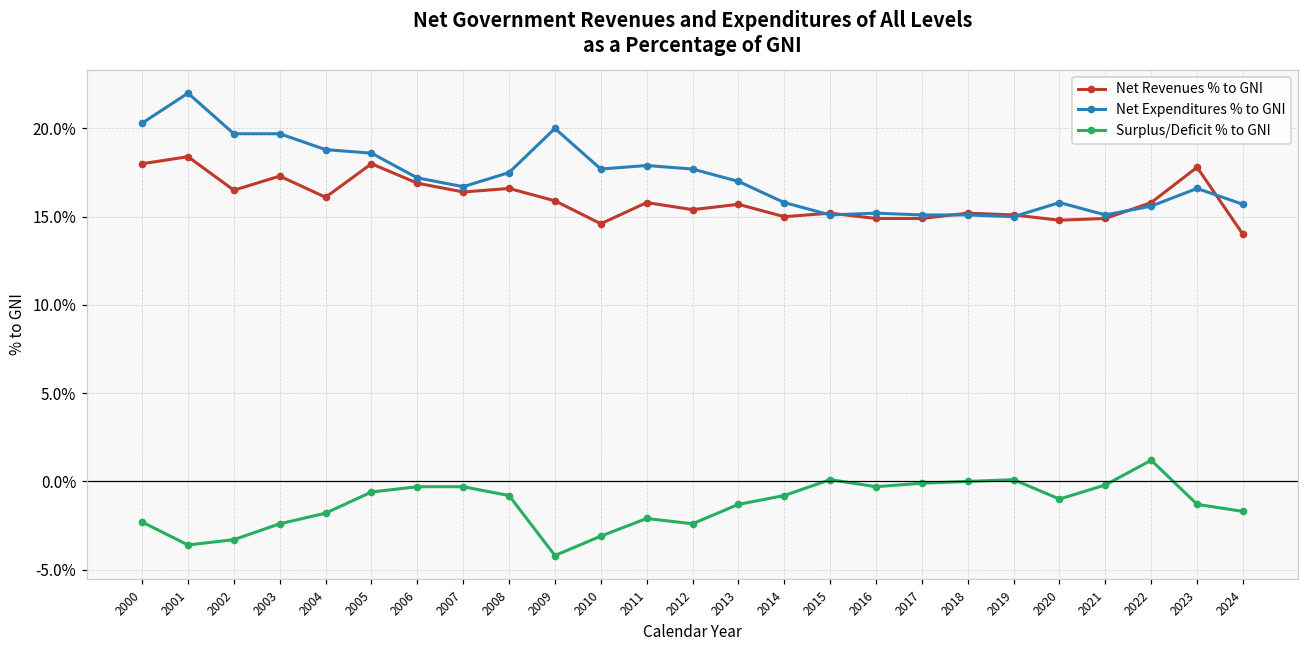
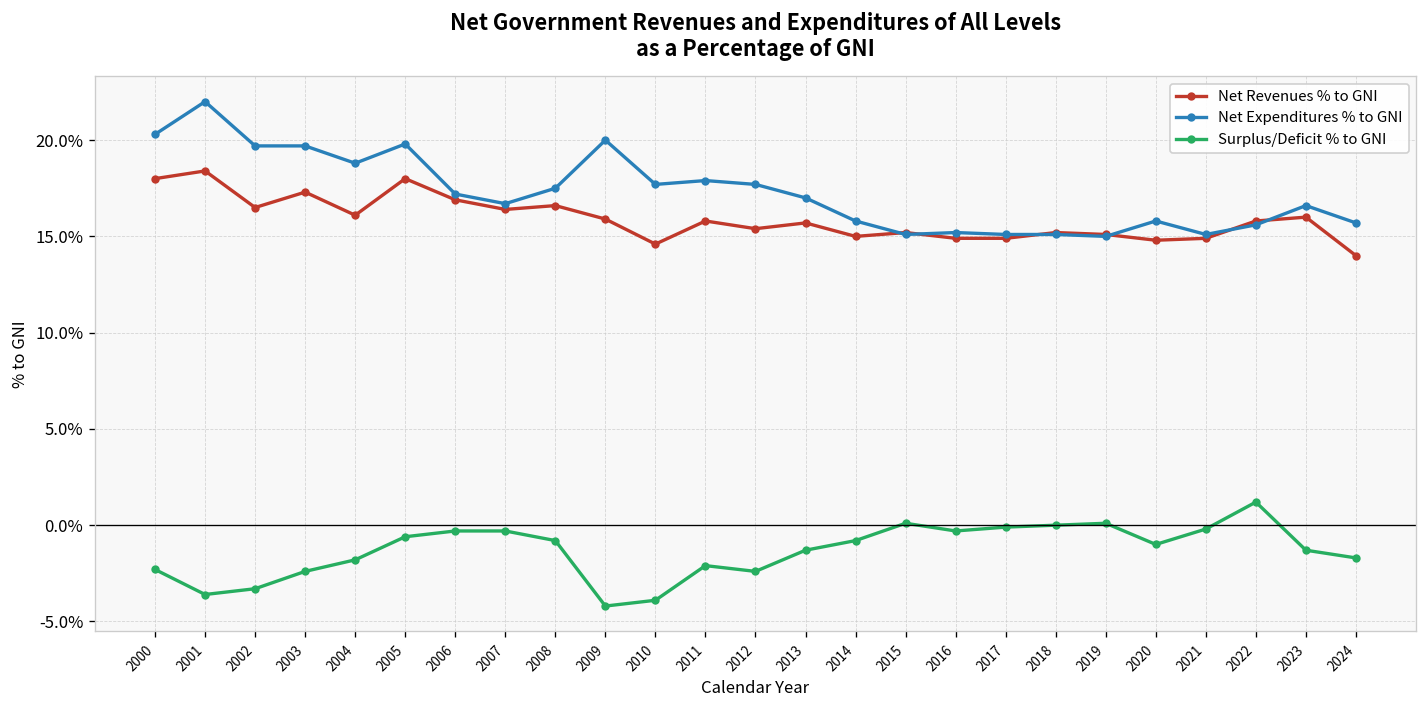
  {
    "Net Revenues % to GNI": {
      "2000": "18.0%",
      "2001": "18.4%",
      "2002": "16.5%",
      "2003": "17.3%",
      "2004": "16.1%",
      "2005": "18.0%",
      "2006": "16.9%",
      "2007": "16.4%",
      "2008": "16.6%",
      "2009": "15.9%",
      "2010": "14.6%",
      "2011": "15.8%",
      "2012": "15.4%",
      "2013": "15.7%",
      "2014": "15.0%",
      "2016": "14.9%",
      "2017": "14.9%",
      "2020": "14.8%",
      "2021": "14.9%",
      "2022": "15.8%",
-     "2023": "17.8%",
+     "2023": "16.0%",
      "2024": "14.0%"
    },
    "Net Expenditures % to GNI": {
      "2000": "20.3%",
      "2001": "22.0%",
      "2002": "19.7%",
      "2003": "19.7%",
      "2004": "18.8%",
-     "2005": "18.6%",
+     "2005": "19.8%",
      "2006": "17.2%",
      "2007": "16.7%",
      "2008": "17.5%",
      "2009": "20.0%",
      "2010": "17.7%",
      "2011": "17.9%",
      "2012": "17.7%",
      "2013": "17.0%",
      "2014": "15.8%",
      "2016": "15.2%",
      "2017": "15.1%",
      "2020": "15.8%",
      "2021": "15.1%",
      "2022": "15.6%",
      "2023": "16.6%",
      "2024": "15.7%"
    },
    "Surplus/Deficit % to GNI": {
      "2000": "-2.3%",
      "2001": "-3.6%",
      "2002": "-3.3%",
      "2003": "-2.4%",
      "2004": "-1.8%",
      "2005": "-0.6%",
      "2006": "-0.3%",
      "2007": "-0.3%",
      "2008": "-0.8%",
      "2009": "-4.2%",
-     "2010": "-3.1%",
+     "2010": "-3.9%",
      "2011": "-2.1%",
      "2012": "-2.4%",
      "2013": "-1.3%",
      "2014": "-0.8%",
      "2015": "0.1%",
      "2016": "-0.3%",
      "2017": "-0.1%",
      "2018": "0.0%",
      "2019": "0.1%",
      "2020": "-1.0%",
      "2021": "-0.2%",
      "2022": "1.2%",
      "2023": "-1.3%",
      "2024": "-1.7%"
    }
  }
